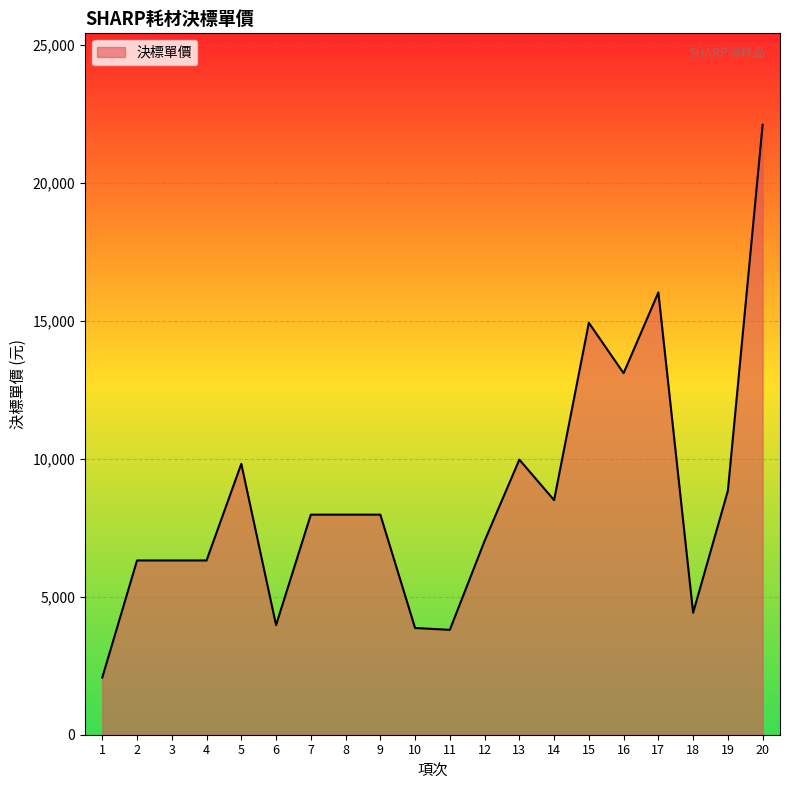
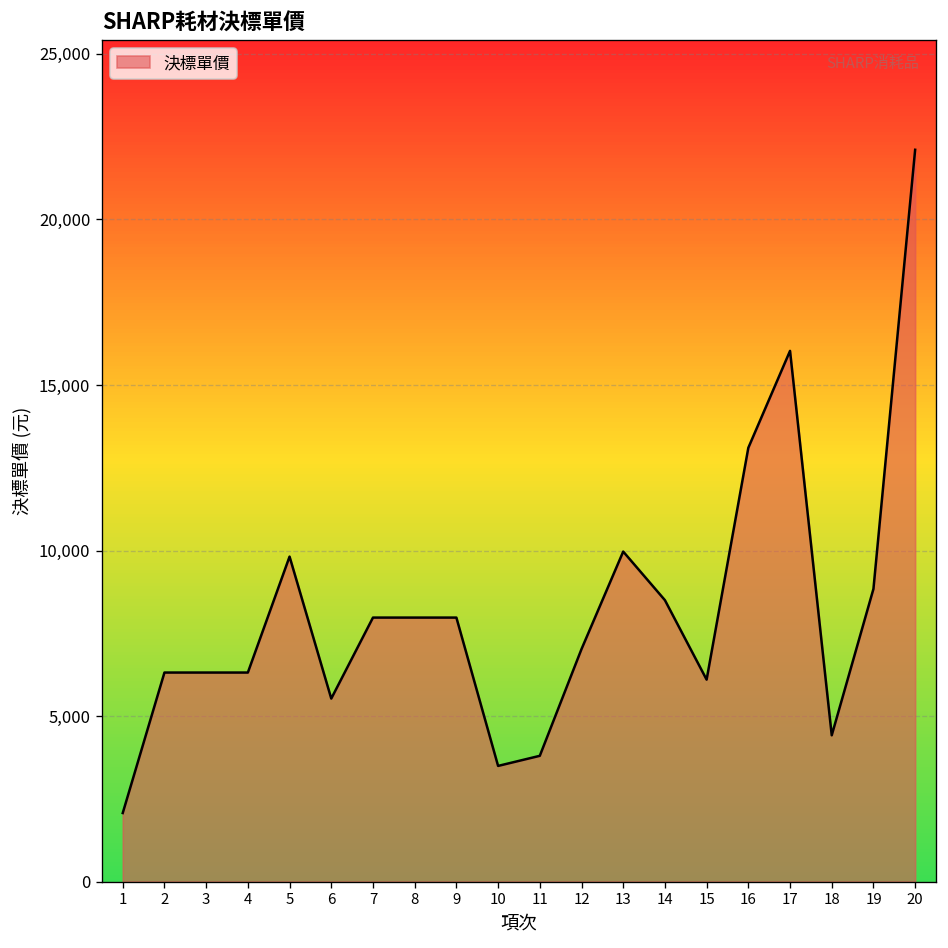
  {
    "1": "2,100",
    "2": "6,300",
    "3": "6,300",
    "4": "6,300",
    "5": "9,800",
-   "6": "4,000",
+   "6": "5,500",
    "7": "8,000",
    "8": "8,000",
    "9": "8,000",
-   "10": "3,900",
+   "10": "3,500",
    "11": "3,800",
    "12": "7,000",
    "13": "10,000",
    "14": "8,500",
-   "15": "14,900",
+   "15": "6,100",
    "16": "13,100",
    "17": "16,000",
    "18": "4,400",
    "19": "8,800",
    "20": "22,100"
  }
